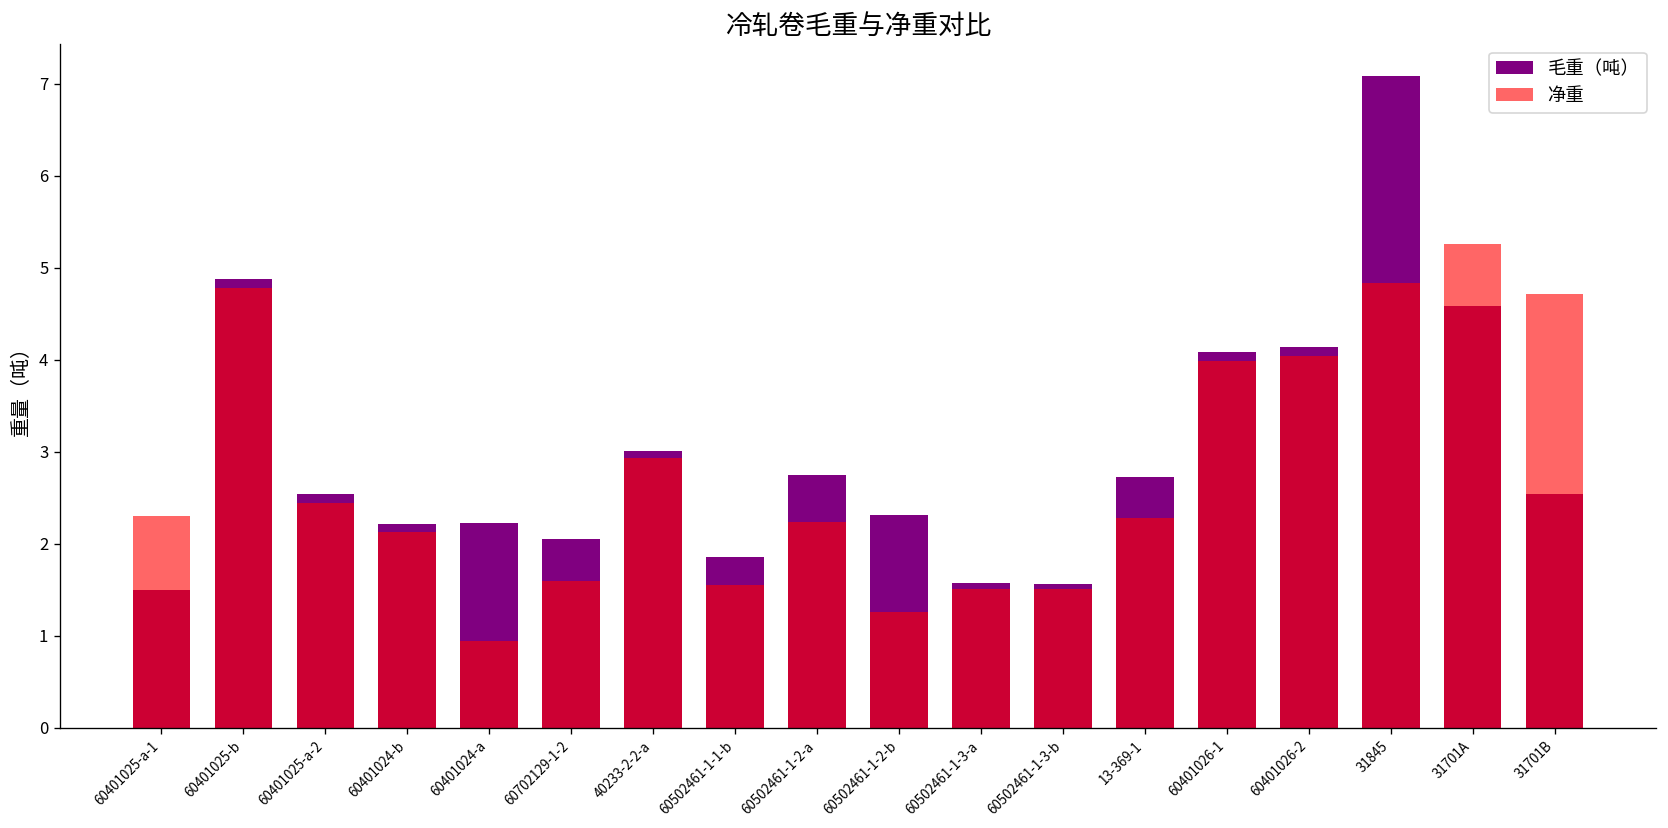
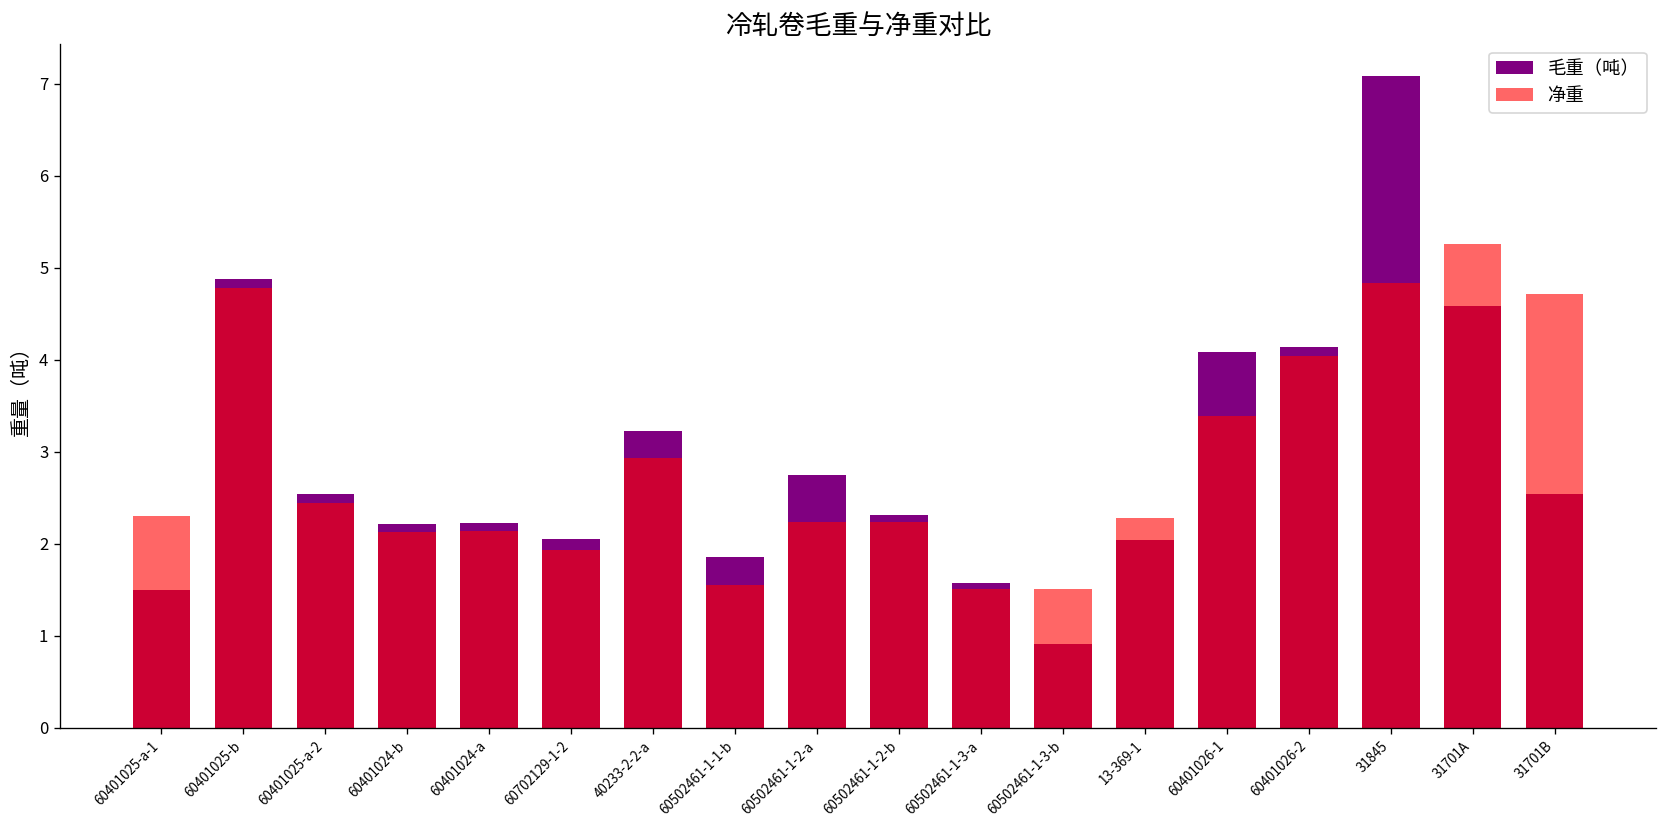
  {
    "毛重（吨）": {
      "60401025-b": 4.9,
      "60401025-a-2": 2.5,
      "60401024-b": 2.2,
      "60401024-a": 2.2,
      "60702129-1-2": 2.1,
-     "40233-2-2-a": 3.0,
+     "40233-2-2-a": 3.2,
      "60502461-1-1-b": 1.9,
      "60502461-1-2-a": 2.7,
      "60502461-1-2-b": 2.3,
      "60502461-1-3-a": 1.6,
-     "60502461-1-3-b": 1.6,
-     "13-369-1": 2.7,
+     "60502461-1-3-b": 0.9,
+     "13-369-1": 2.0,
      "60401026-1": 4.1,
      "60401026-2": 4.1,
      "31845": 7.1
    },
    "净重": {
      "60401025-a-1": 2.3,
-     "60401024-a": 0.9,
-     "60702129-1-2": 1.6,
-     "60502461-1-2-b": 1.3,
-     "60401026-1": 4.0,
+     "60401024-a": 2.1,
+     "60702129-1-2": 1.9,
+     "60502461-1-2-b": 2.2,
+     "60401026-1": 3.4,
      "31701A": 5.3,
      "31701B": 4.7
    }
  }
